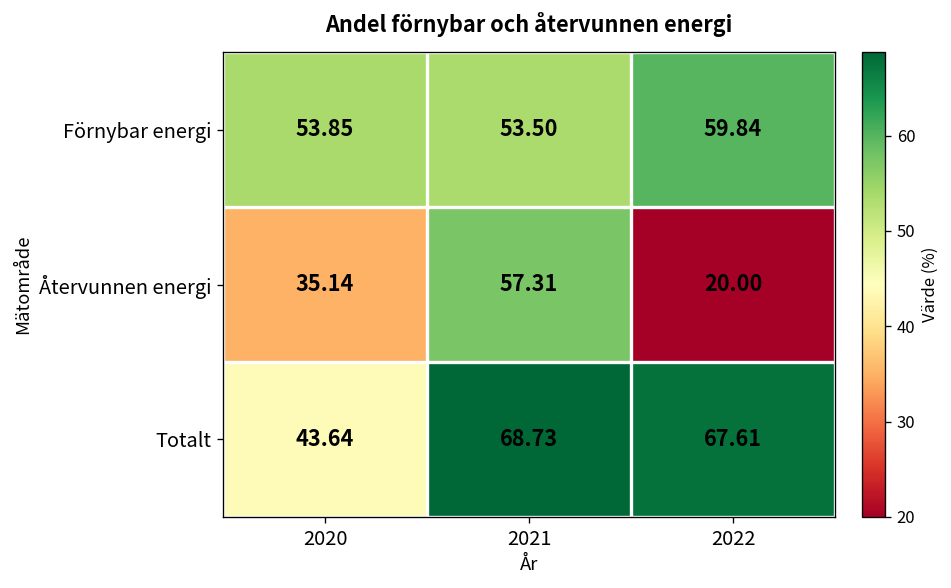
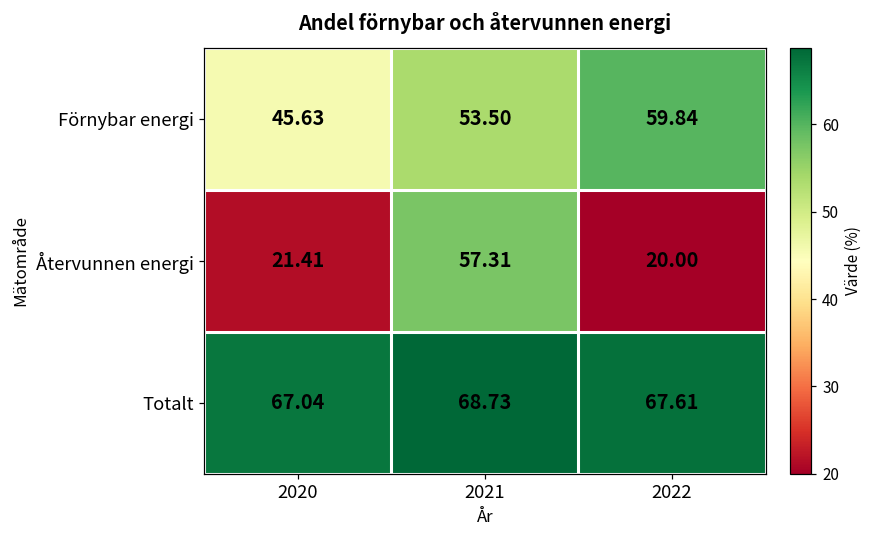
  {
    "Förnybar energi": {
-     "2020": 53.85,
+     "2020": 45.63,
      "2021": 53.50,
      "2022": 59.84
    },
    "Återvunnen energi": {
-     "2020": 35.14,
+     "2020": 21.41,
      "2021": 57.31,
      "2022": 20.00
    },
    "Totalt": {
-     "2020": 43.64,
+     "2020": 67.04,
      "2021": 68.73,
      "2022": 67.61
    }
  }
